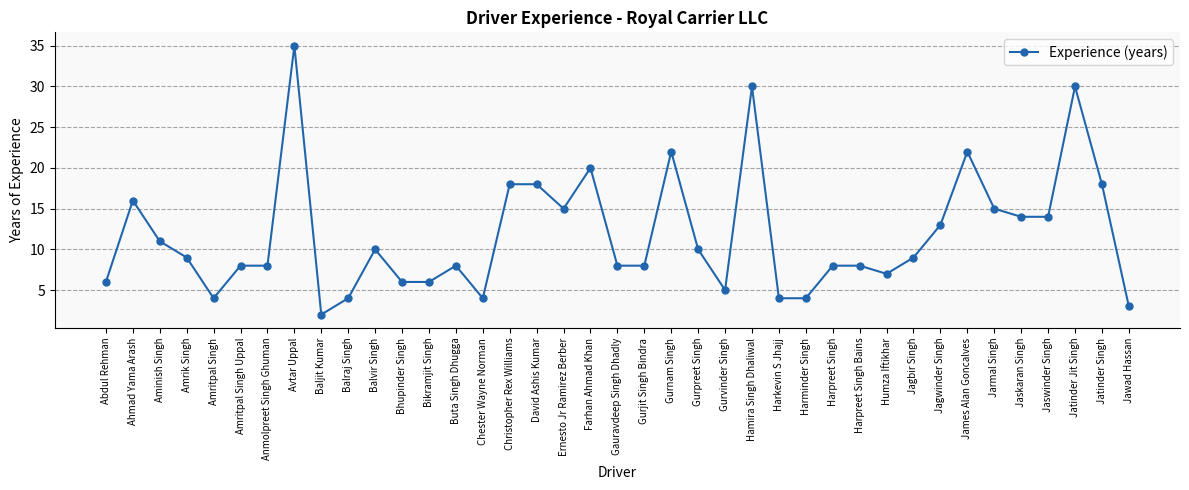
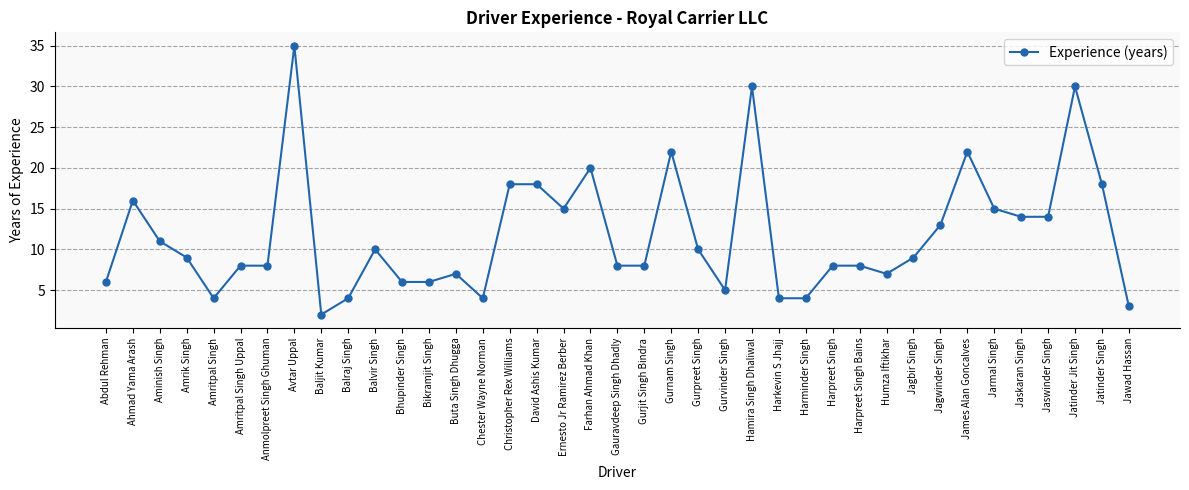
  {
    "Abdul Rehman": 6,
    "Ahmad Yama Arash": 16,
    "Aminish Singh": 11,
    "Amrik Singh": 9,
    "Amritpal Singh": 4,
    "Amritpal Singh Uppal": 8,
    "Anmolpreet Singh Ghuman": 8,
    "Avtar Uppal": 35,
    "Baljit Kumar": 2,
    "Balraj Singh": 4,
    "Balvir Singh": 10,
    "Bhupinder Singh": 6,
    "Bikramjit Singh": 6,
-   "Buta Singh Dhugga": 8,
+   "Buta Singh Dhugga": 7,
    "Chester Wayne Norman": 4,
    "Christopher Rex Williams": 18,
    "David Ashis Kumar": 18,
    "Ernesto Jr Ramirez Berber": 15,
    "Farhan Ahmad Khan": 20,
    "Gauravdeep Singh Dhadly": 8,
    "Gurjit Singh Bindra": 8,
    "Gurnam Singh": 22,
    "Gurpreet Singh": 10,
    "Gurvinder Singh": 5,
    "Hamira Singh Dhaliwal": 30,
    "Harkevin S Jhajj": 4,
    "Harminder Singh": 4,
    "Harpreet Singh": 8,
    "Harpreet Singh Bains": 8,
    "Humza Iftikhar": 7,
    "Jagbir Singh": 9,
    "Jagwinder Singh": 13,
    "James Alan Goncalves": 22,
    "Jarmal Singh": 15,
    "Jaskaran Singh": 14,
    "Jaswinder Singh": 14,
    "Jatinder Jit Singh": 30,
    "Jatinder Singh": 18,
    "Jawad Hassan": 3
  }
